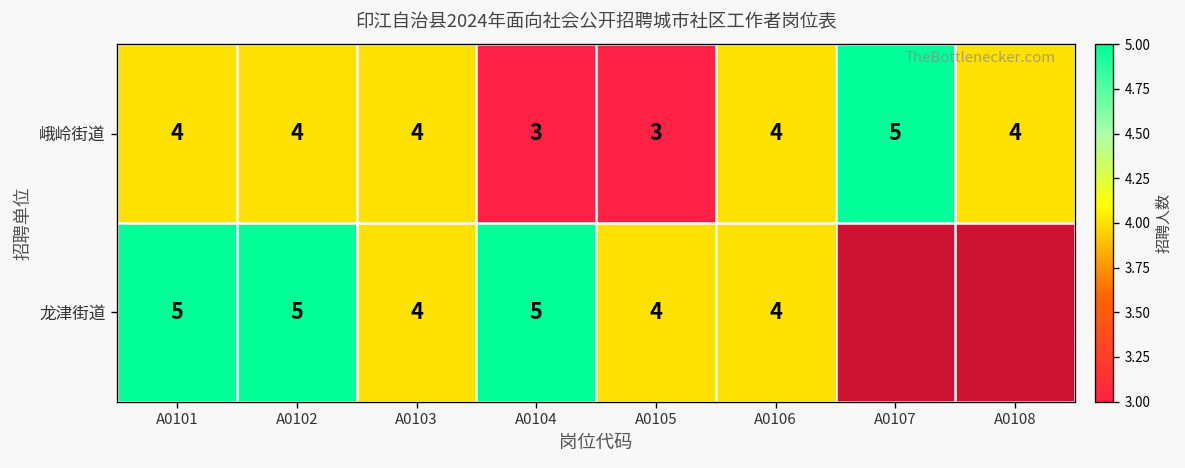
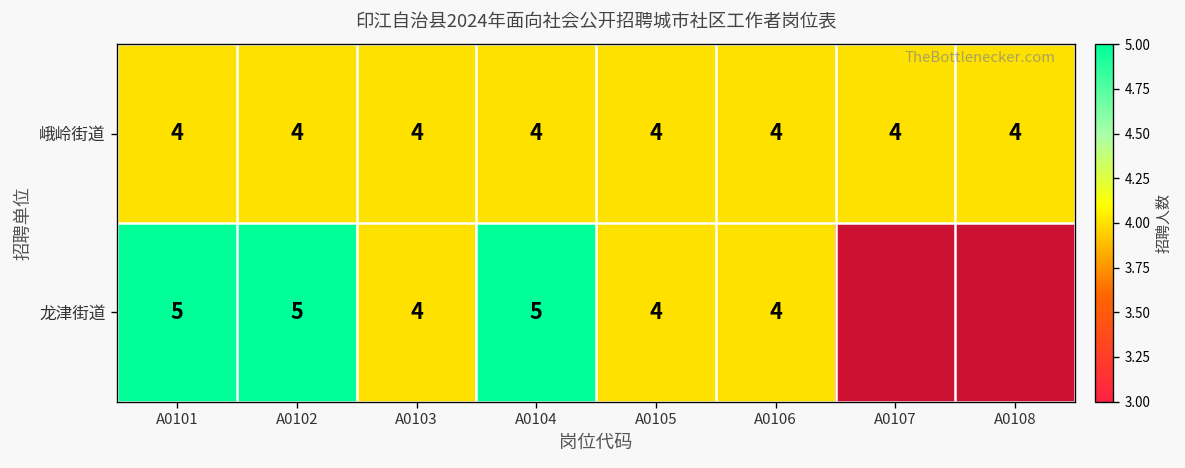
  {
    "峨岭街道": {
      "A0101": 4,
      "A0102": 4,
      "A0103": 4,
-     "A0104": 3,
-     "A0105": 3,
+     "A0104": 4,
+     "A0105": 4,
      "A0106": 4,
-     "A0107": 5
+     "A0107": 4
    },
    "龙津街道": {
      "A0101": 5,
      "A0102": 5,
      "A0103": 4,
      "A0104": 5,
      "A0105": 4,
      "A0106": 4
    }
  }
